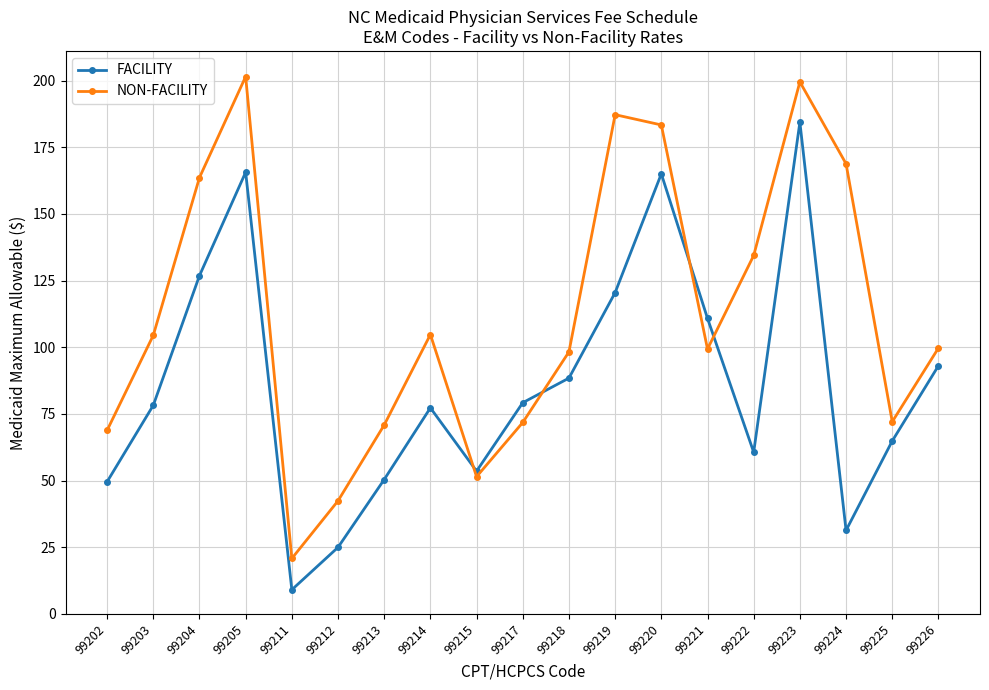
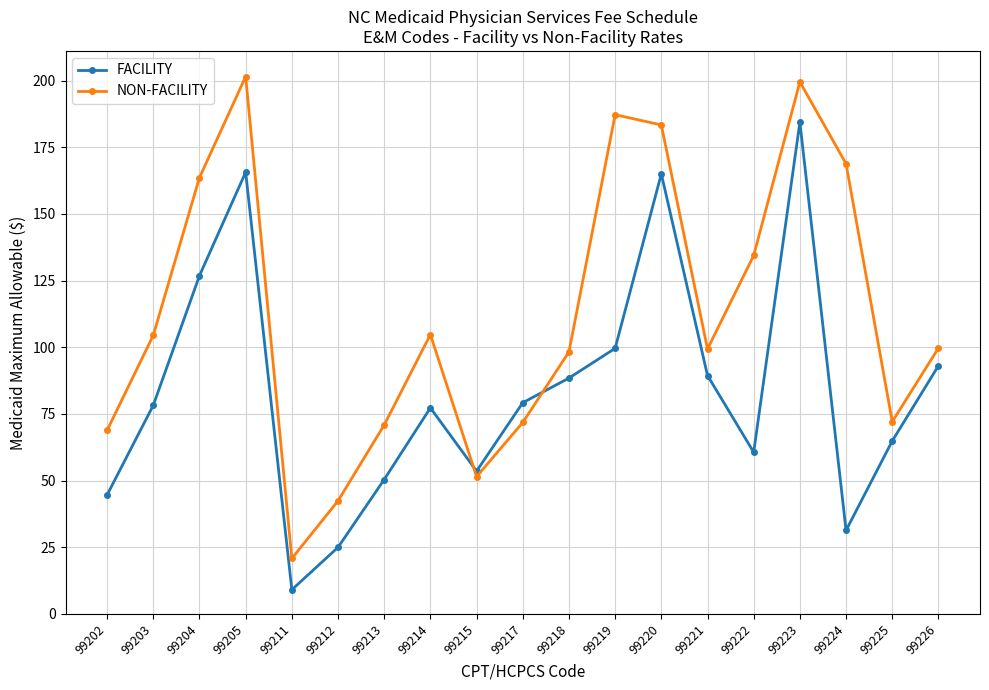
  {
    "FACILITY": {
-     "99202": 50,
+     "99202": 45,
      "99203": 78,
      "99204": 127,
      "99205": 166,
      "99211": 9,
      "99212": 25,
      "99213": 50,
      "99214": 77,
      "99215": 54,
      "99217": 79,
      "99218": 88,
-     "99219": 120,
+     "99219": 100,
      "99220": 165,
-     "99221": 111,
+     "99221": 89,
      "99222": 61,
      "99223": 184,
      "99224": 31,
      "99225": 65,
      "99226": 93
    },
    "NON-FACILITY": {
      "99202": 69,
      "99203": 104,
      "99204": 164,
      "99205": 201,
      "99211": 21,
      "99212": 42,
      "99213": 71,
      "99214": 105,
      "99215": 51,
      "99217": 72,
      "99218": 98,
      "99219": 187,
      "99220": 183,
      "99221": 99,
      "99222": 134,
      "99223": 200,
      "99224": 169,
      "99225": 72,
      "99226": 100
    }
  }
